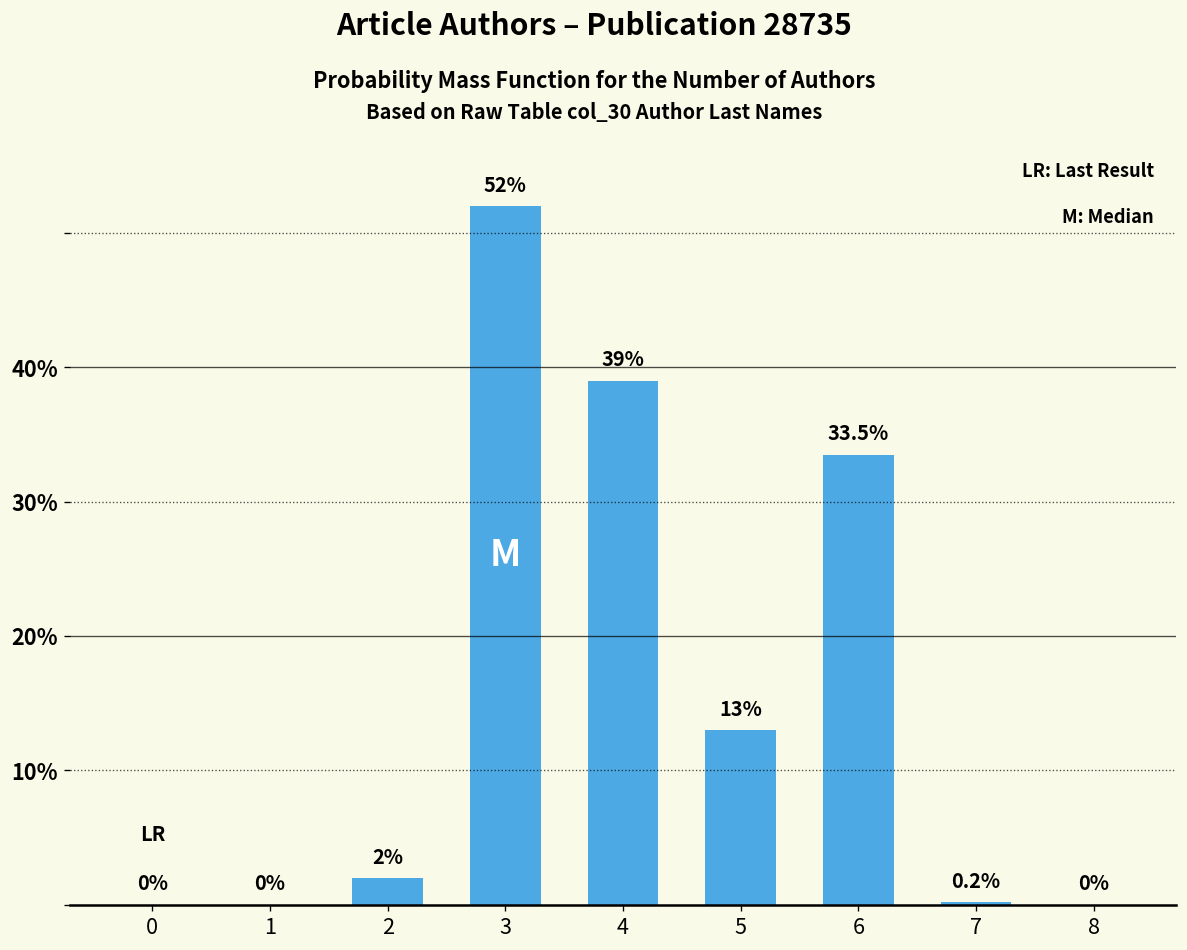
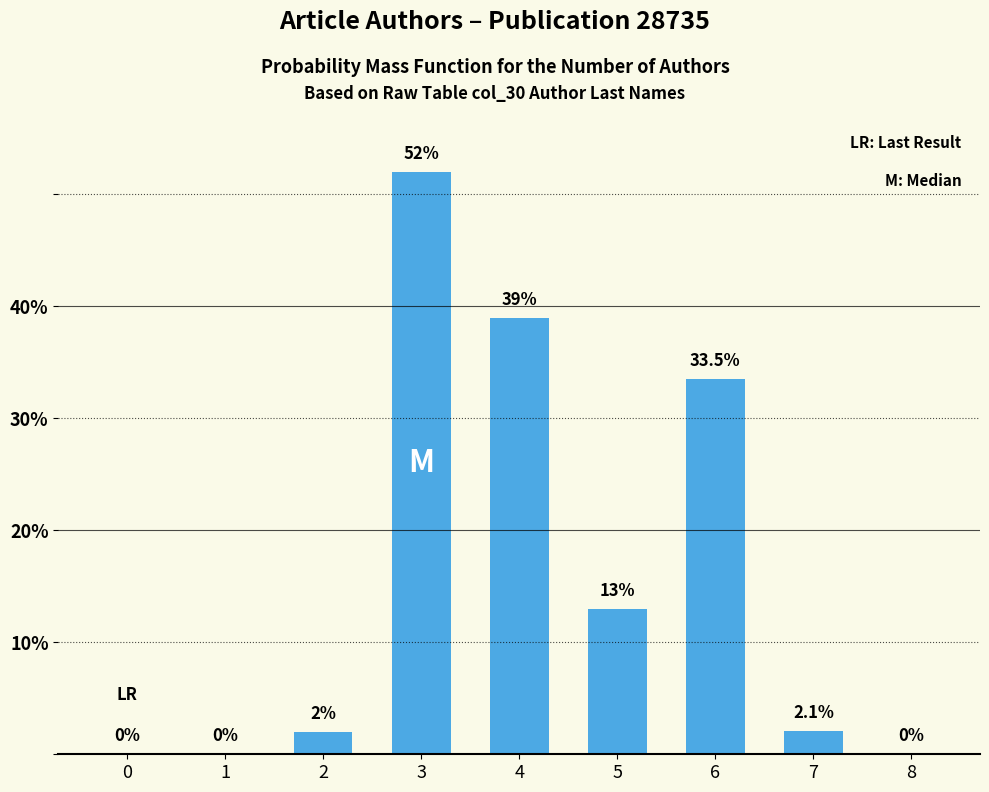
  {
    "0": "0%",
    "1": "0%",
    "2": "2%",
    "3": "52%",
    "4": "39%",
    "5": "13%",
    "6": "33.5%",
-   "7": "0.2%",
+   "7": "2.1%",
    "8": "0%"
  }
